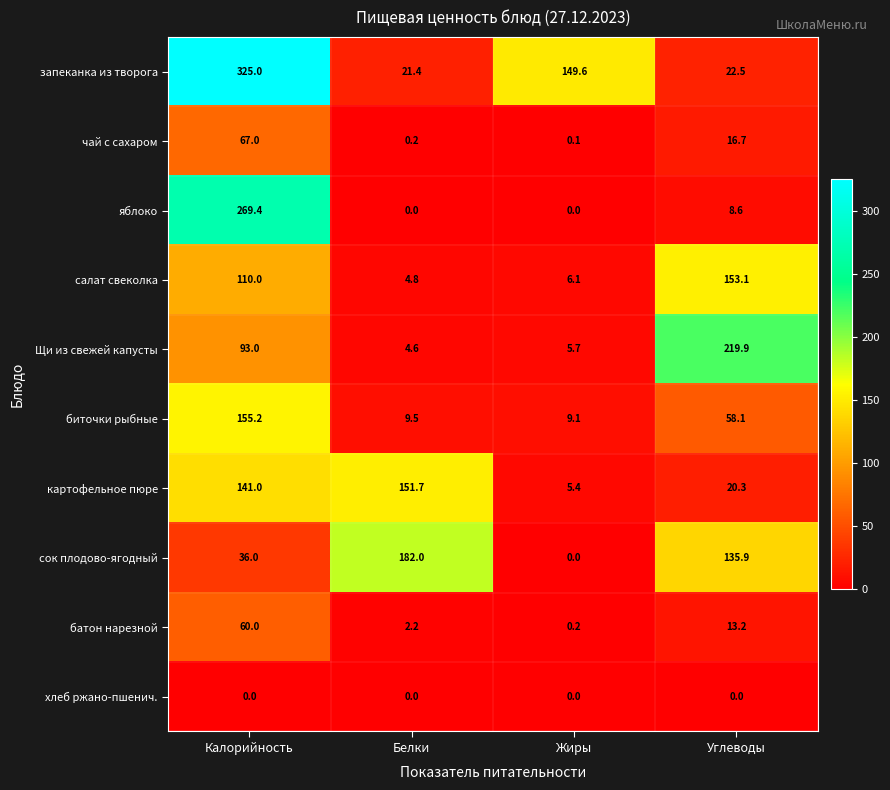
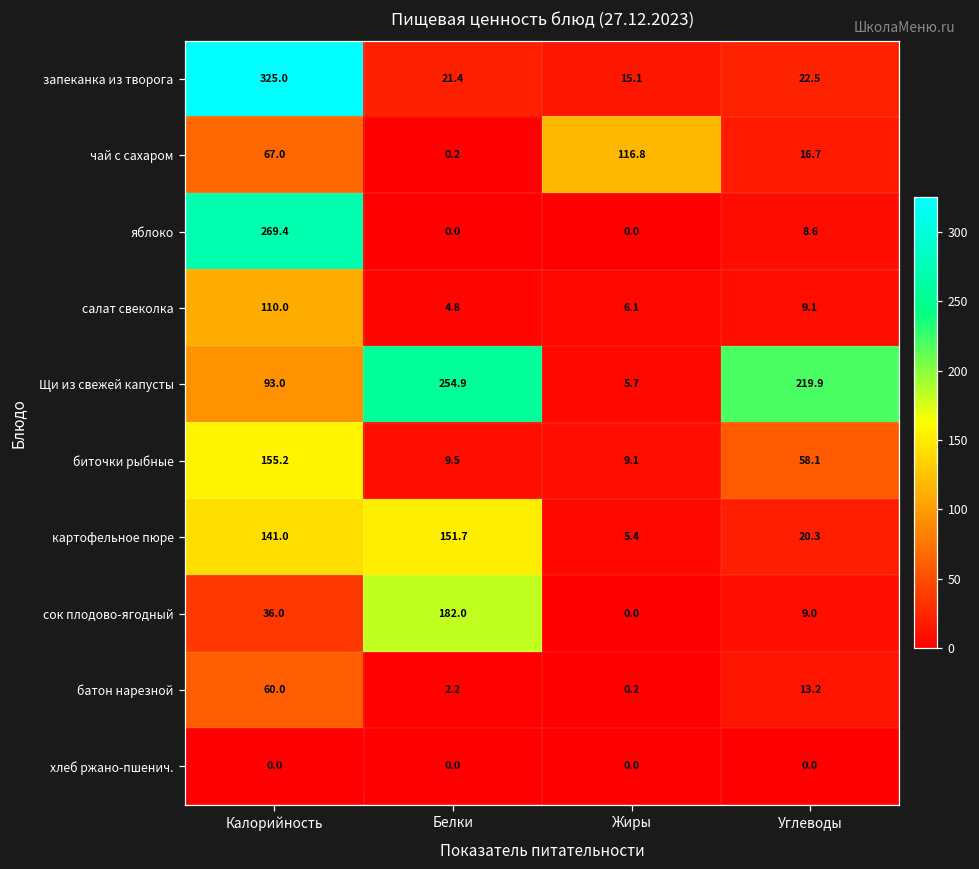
  {
    "запеканка из творога": {
      "Калорийность": 325.0,
      "Белки": 21.4,
-     "Жиры": 149.6,
+     "Жиры": 15.1,
      "Углеводы": 22.5
    },
    "чай с сахаром": {
      "Калорийность": 67.0,
      "Белки": 0.2,
-     "Жиры": 0.1,
+     "Жиры": 116.8,
      "Углеводы": 16.7
    },
    "яблоко": {
      "Калорийность": 269.4,
      "Белки": 0.0,
      "Жиры": 0.0,
      "Углеводы": 8.6
    },
    "салат свеколка": {
      "Калорийность": 110.0,
      "Белки": 4.8,
      "Жиры": 6.1,
-     "Углеводы": 153.1
+     "Углеводы": 9.1
    },
    "Щи из свежей капусты": {
      "Калорийность": 93.0,
-     "Белки": 4.6,
+     "Белки": 254.9,
      "Жиры": 5.7,
      "Углеводы": 219.9
    },
    "биточки рыбные": {
      "Калорийность": 155.2,
      "Белки": 9.5,
      "Жиры": 9.1,
      "Углеводы": 58.1
    },
    "картофельное пюре": {
      "Калорийность": 141.0,
      "Белки": 151.7,
      "Жиры": 5.4,
      "Углеводы": 20.3
    },
    "сок плодово-ягодный": {
      "Калорийность": 36.0,
      "Белки": 182.0,
      "Жиры": 0.0,
-     "Углеводы": 135.9
+     "Углеводы": 9.0
    },
    "батон нарезной": {
      "Калорийность": 60.0,
      "Белки": 2.2,
      "Жиры": 0.2,
      "Углеводы": 13.2
    },
    "хлеб ржано-пшенич.": {
      "Калорийность": 0.0,
      "Белки": 0.0,
      "Жиры": 0.0,
      "Углеводы": 0.0
    }
  }
